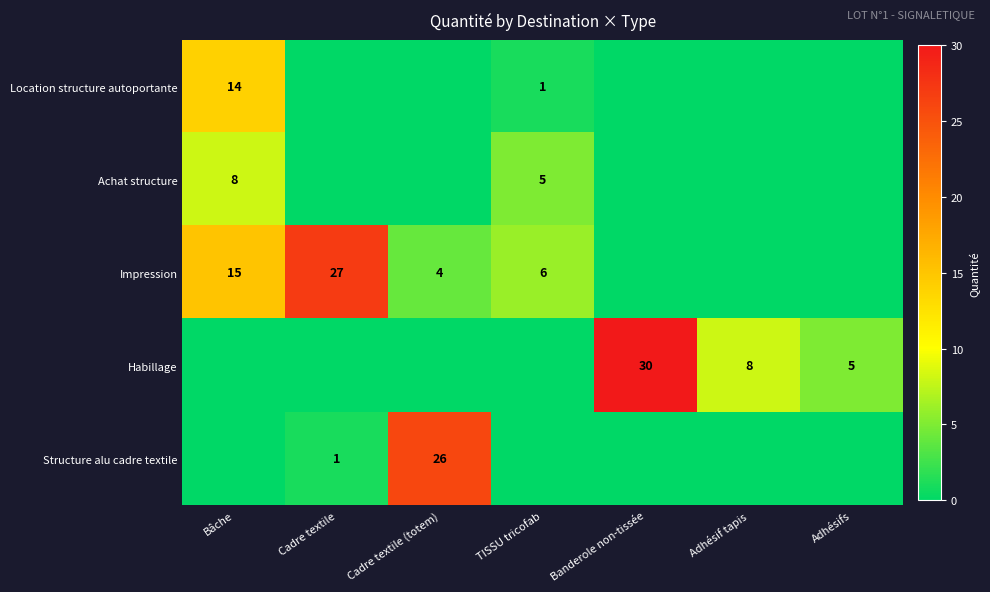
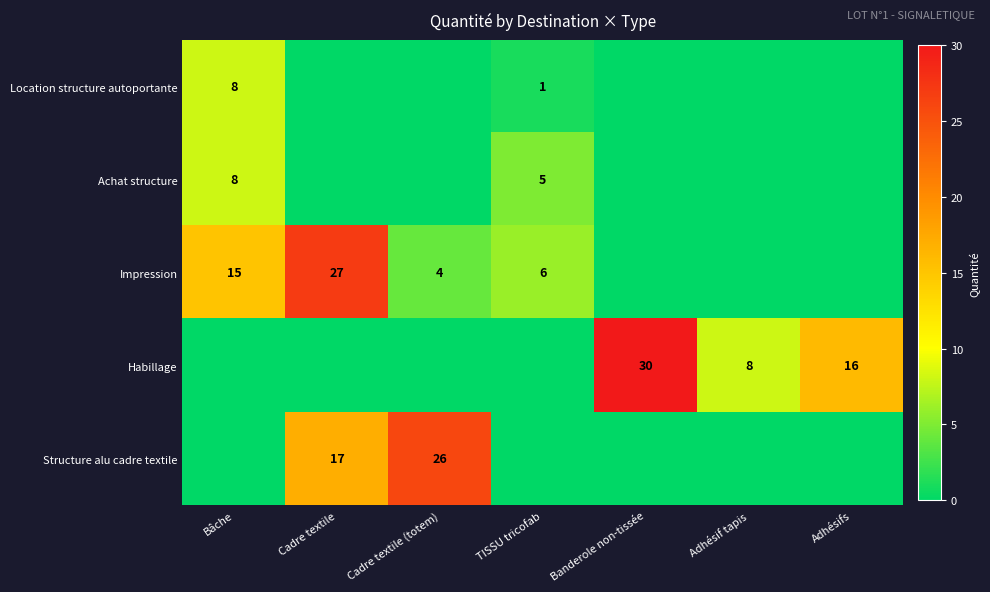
  {
    "Location structure autoportante": {
-     "Bâche": 14,
+     "Bâche": 8,
      "TISSU tricofab": 1
    },
    "Achat structure": {
      "Bâche": 8,
      "TISSU tricofab": 5
    },
    "Impression": {
      "Bâche": 15,
      "Cadre textile": 27,
      "Cadre textile (totem)": 4,
      "TISSU tricofab": 6
    },
    "Habillage": {
      "Banderole non-tissée": 30,
      "Adhésif tapis": 8,
-     "Adhésifs": 5
+     "Adhésifs": 16
    },
    "Structure alu cadre textile": {
-     "Cadre textile": 1,
+     "Cadre textile": 17,
      "Cadre textile (totem)": 26
    }
  }
